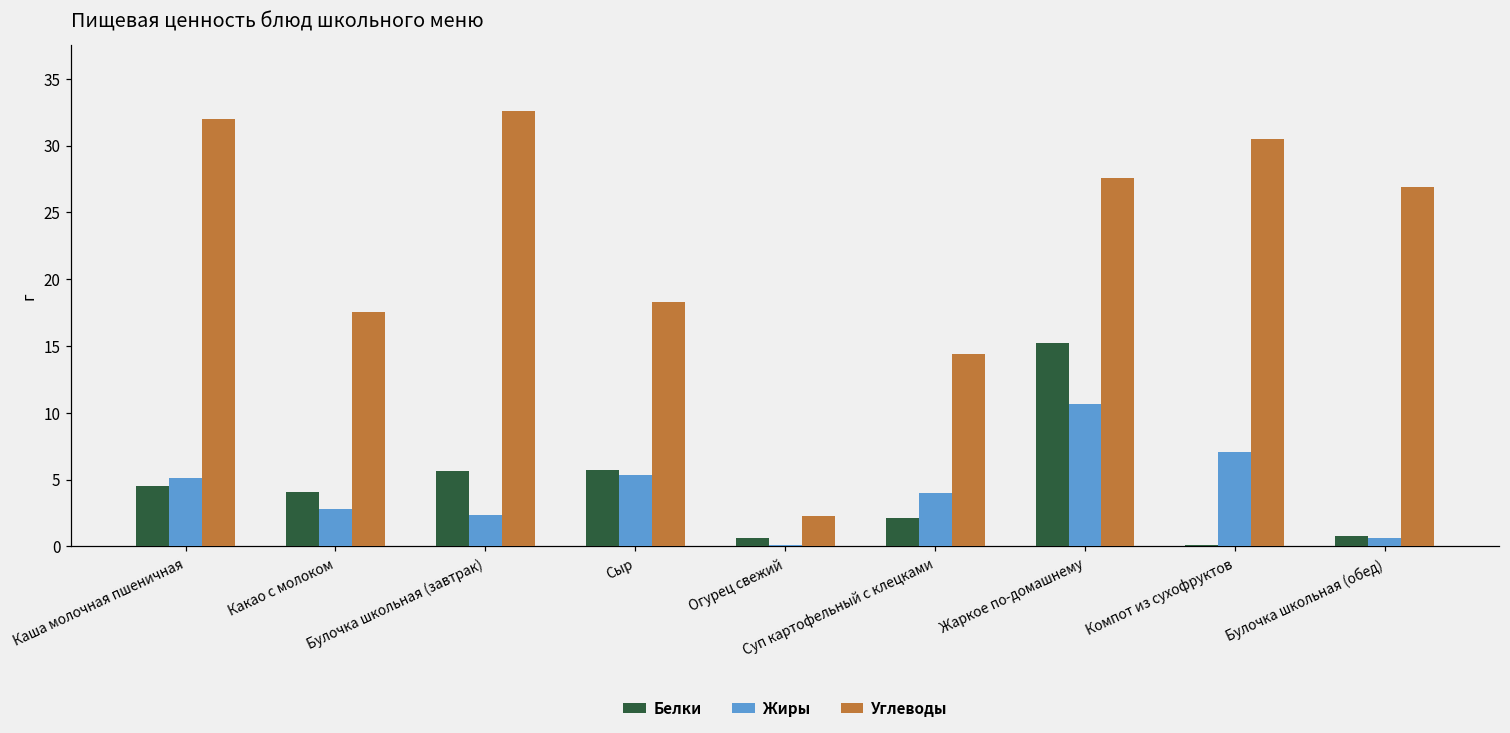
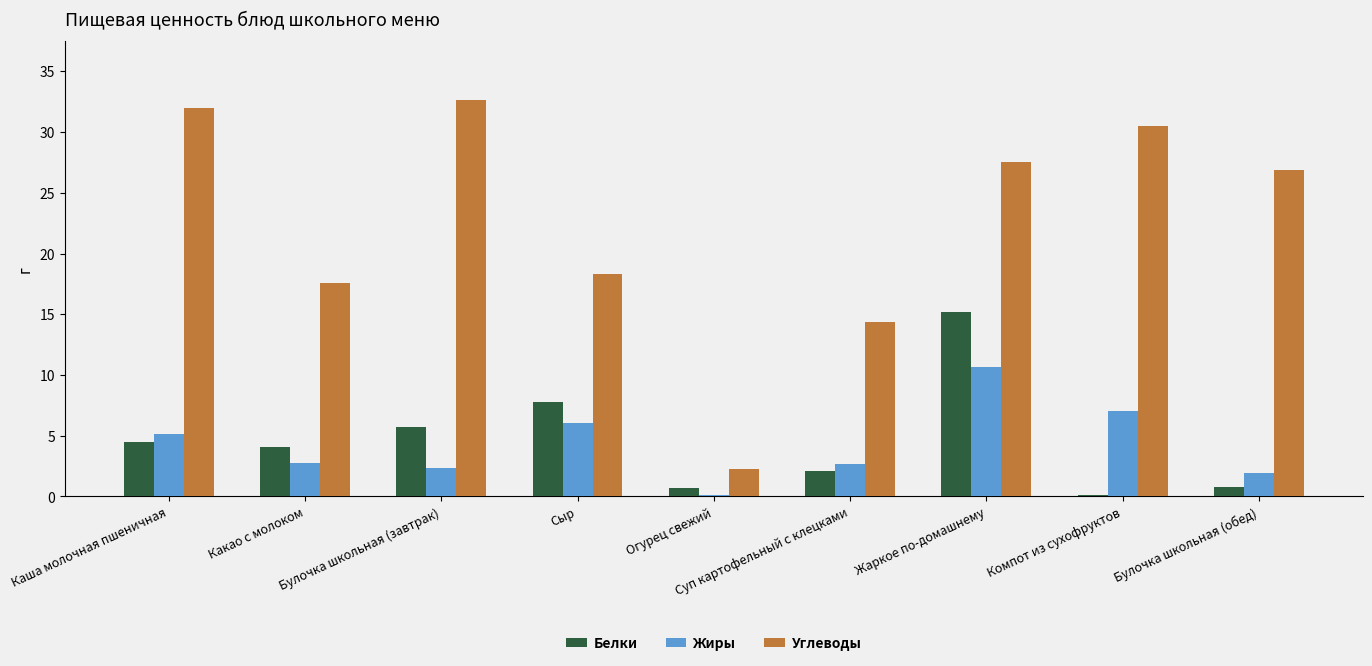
  {
    "Белки": {
      "Каша молочная пшеничная": 4.5,
      "Какао с молоком": 4.1,
      "Булочка школьная (завтрак)": 5.7,
-     "Сыр": 5.7,
+     "Сыр": 7.8,
      "Огурец свежий": 0.7,
      "Суп картофельный с клецками": 2.1,
      "Жаркое по-домашнему": 15.2,
      "Булочка школьная (обед)": 0.8
    },
    "Жиры": {
      "Каша молочная пшеничная": 5.1,
      "Какао с молоком": 2.8,
      "Булочка школьная (завтрак)": 2.3,
-     "Сыр": 5.3,
-     "Суп картофельный с клецками": 4.0,
+     "Сыр": 6.0,
+     "Суп картофельный с клецками": 2.7,
      "Жаркое по-домашнему": 10.7,
      "Компот из сухофруктов": 7.1,
-     "Булочка школьная (обед)": 0.6
+     "Булочка школьная (обед)": 1.9
    },
    "Углеводы": {
      "Каша молочная пшеничная": 32.0,
      "Какао с молоком": 17.6,
      "Булочка школьная (завтрак)": 32.6,
      "Сыр": 18.3,
      "Огурец свежий": 2.3,
      "Суп картофельный с клецками": 14.4,
      "Жаркое по-домашнему": 27.6,
      "Компот из сухофруктов": 30.5,
      "Булочка школьная (обед)": 26.9
    }
  }
